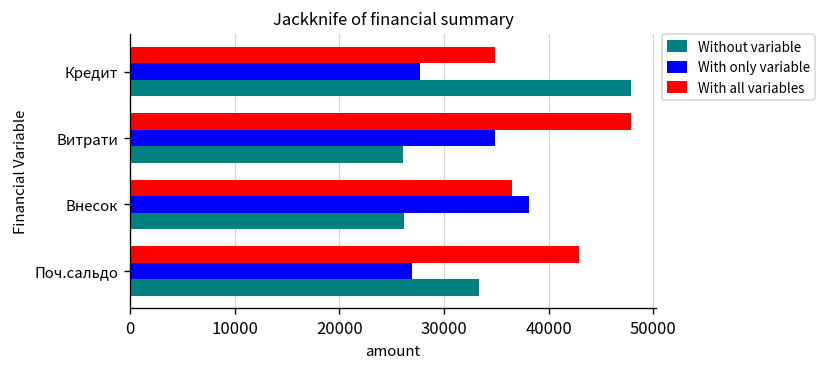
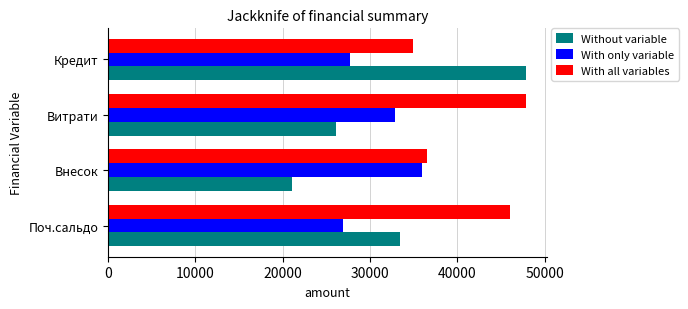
  {
    "Without variable": {
      "Кредит": 48000,
      "Витрати": 26000,
-     "Внесок": 26000,
+     "Внесок": 21000,
      "Поч.сальдо": 33000
    },
    "With only variable": {
      "Кредит": 28000,
-     "Витрати": 35000,
-     "Внесок": 38000,
+     "Витрати": 33000,
+     "Внесок": 36000,
      "Поч.сальдо": 27000
    },
    "With all variables": {
      "Кредит": 35000,
      "Витрати": 48000,
      "Внесок": 36000,
-     "Поч.сальдо": 43000
+     "Поч.сальдо": 46000
    }
  }
